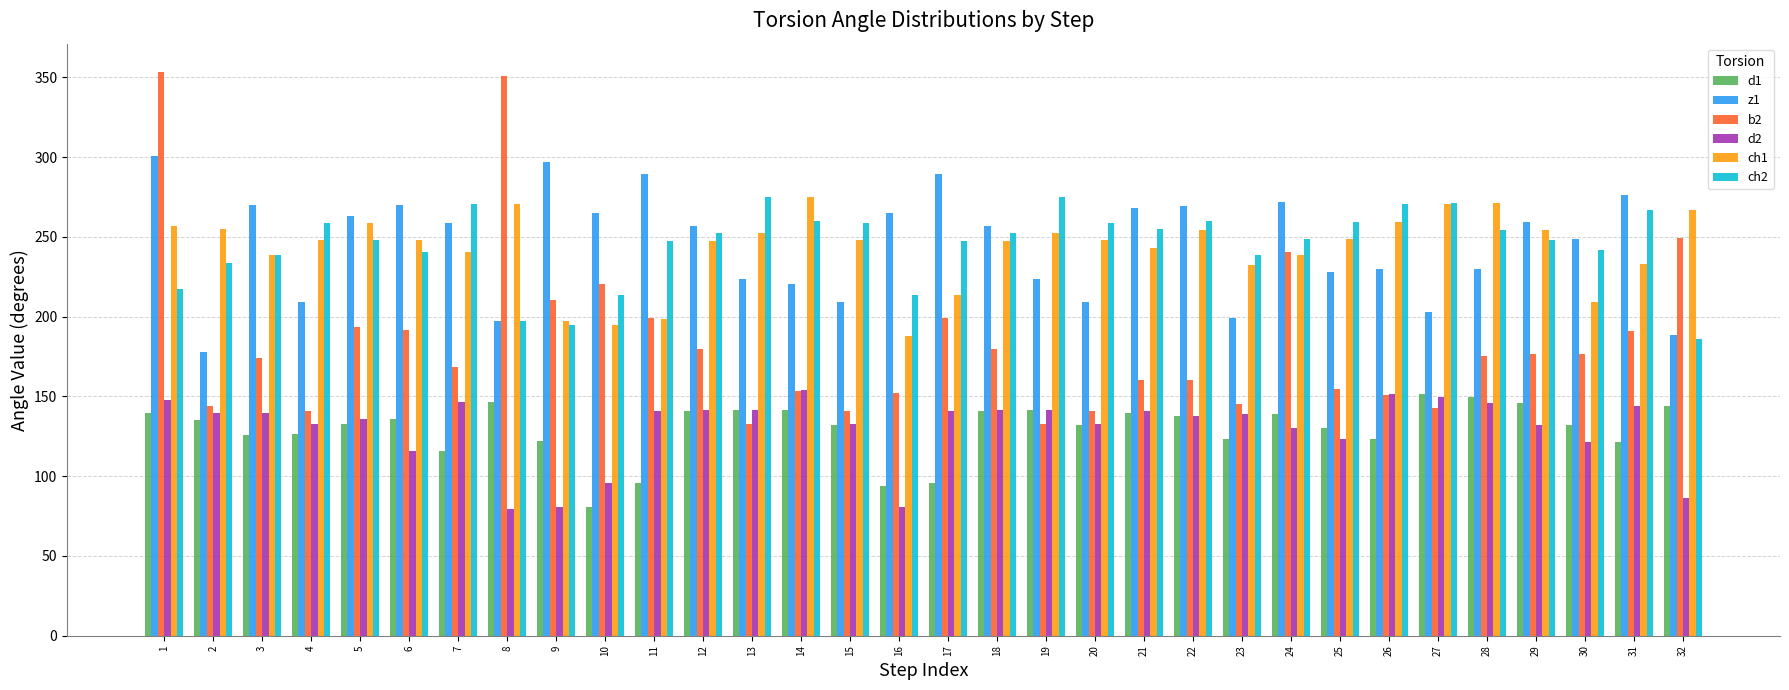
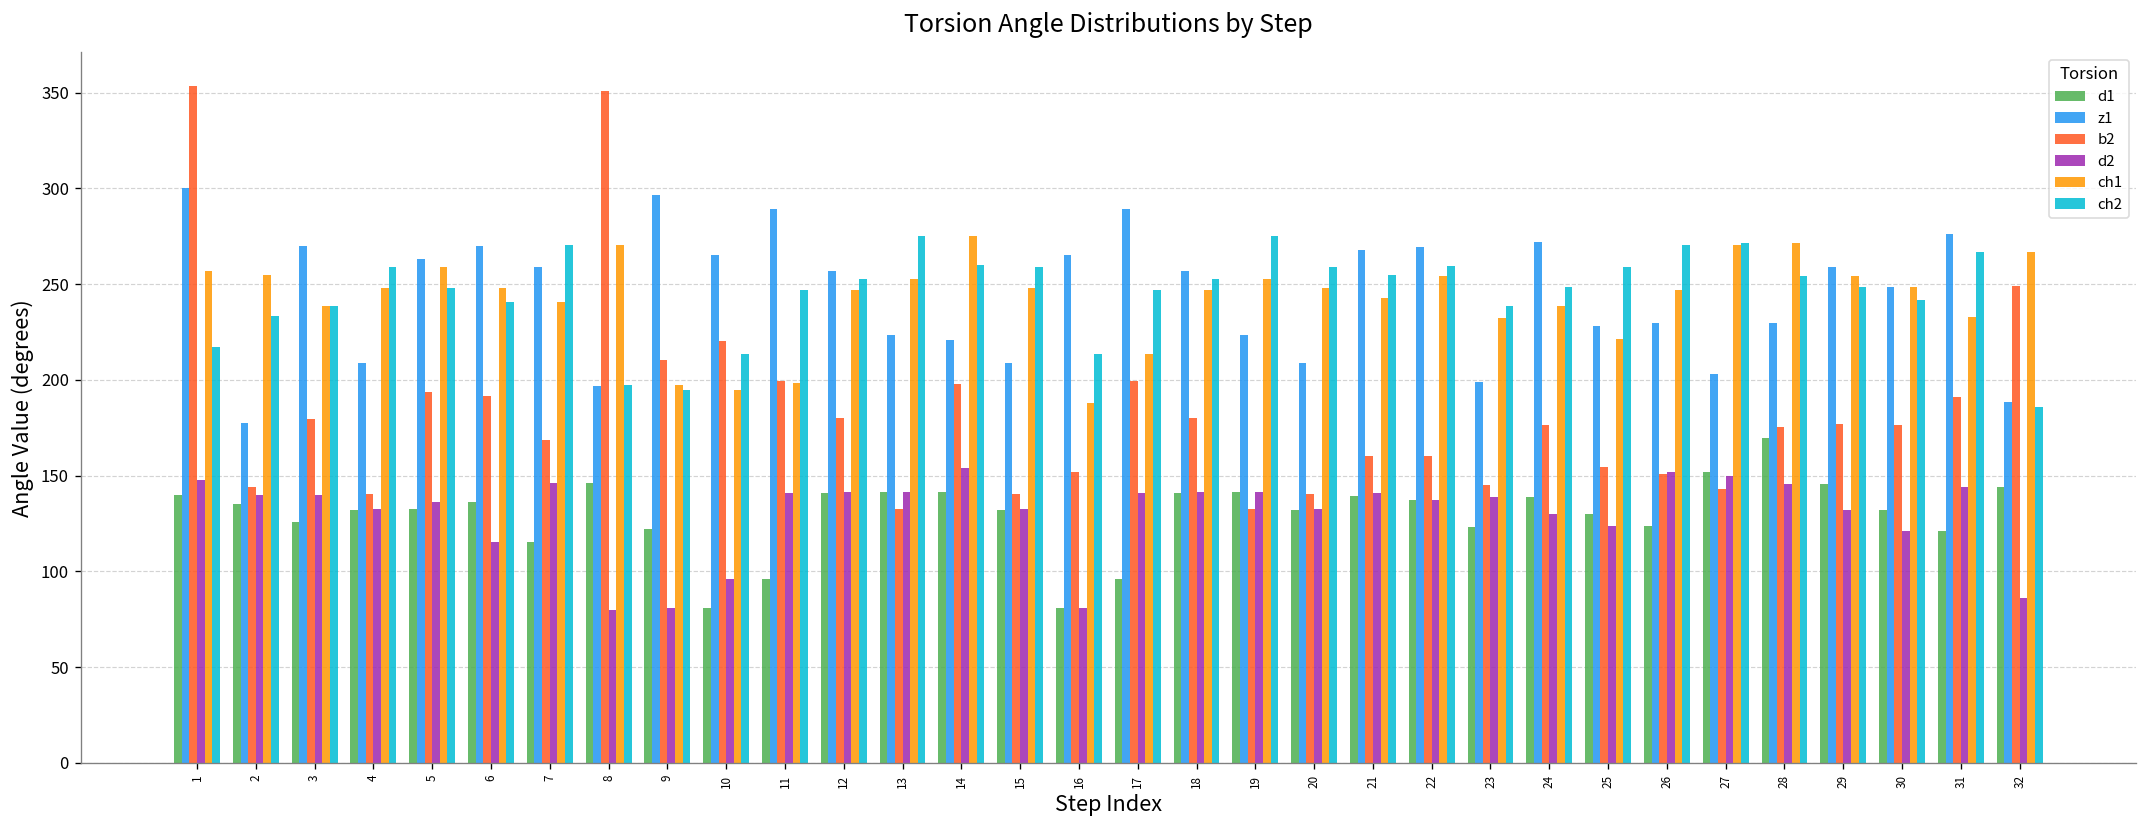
  {
    "d1": {
      "1": 140,
      "2": 135,
      "3": 126,
-     "4": 126,
+     "4": 132,
      "5": 133,
      "6": 136,
      "7": 116,
      "8": 146,
      "9": 122,
      "10": 81,
      "11": 96,
      "12": 141,
      "13": 142,
      "14": 142,
      "15": 132,
-     "16": 94,
+     "16": 81,
      "17": 96,
      "18": 141,
      "19": 142,
      "20": 132,
      "21": 139,
      "22": 138,
      "23": 123,
      "24": 139,
      "25": 130,
      "26": 124,
      "27": 152,
-     "28": 150,
+     "28": 170,
      "29": 146,
      "30": 132,
      "31": 121,
      "32": 144
    },
    "b2": {
      "1": 353,
      "2": 144,
-     "3": 174,
+     "3": 180,
      "4": 141,
      "5": 194,
      "6": 192,
      "7": 169,
      "8": 351,
      "9": 210,
      "10": 220,
      "11": 199,
      "12": 180,
      "13": 133,
-     "14": 153,
+     "14": 198,
      "15": 141,
      "16": 152,
      "17": 199,
      "18": 180,
      "19": 133,
      "20": 141,
      "21": 161,
      "22": 160,
      "23": 145,
-     "24": 240,
+     "24": 177,
      "25": 155,
      "26": 151,
      "27": 143,
      "28": 175,
      "29": 177,
      "30": 176,
      "31": 191,
      "32": 249
    },
    "d2": {
      "1": 148,
      "2": 140,
      "3": 140,
      "4": 133,
      "5": 136,
      "6": 116,
      "7": 146,
      "8": 80,
      "9": 81,
      "10": 96,
      "11": 141,
      "12": 142,
      "13": 142,
      "14": 154,
      "15": 133,
      "16": 81,
      "17": 141,
      "18": 142,
      "19": 142,
      "20": 133,
      "21": 141,
      "22": 138,
      "23": 139,
      "24": 130,
      "25": 124,
      "26": 152,
      "27": 150,
      "28": 146,
      "29": 132,
      "30": 121,
      "31": 144,
      "32": 86
    },
    "ch1": {
      "1": 257,
      "2": 255,
      "3": 239,
      "4": 248,
      "5": 259,
      "6": 248,
      "7": 241,
      "8": 271,
      "9": 197,
      "10": 195,
      "11": 198,
      "12": 247,
      "13": 253,
      "14": 275,
      "15": 248,
      "16": 188,
      "17": 214,
      "18": 247,
      "19": 253,
      "20": 248,
      "21": 243,
      "22": 254,
      "23": 232,
      "24": 239,
-     "25": 249,
-     "26": 259,
+     "25": 221,
+     "26": 247,
      "27": 270,
      "28": 271,
      "29": 254,
-     "30": 209,
+     "30": 248,
      "31": 233,
      "32": 267
    }
  }
